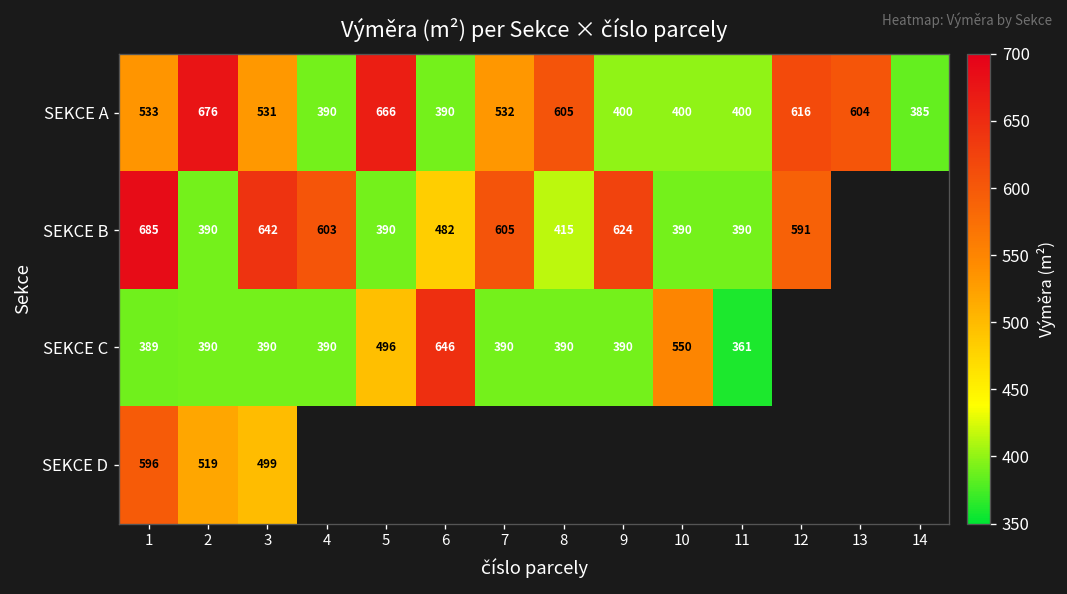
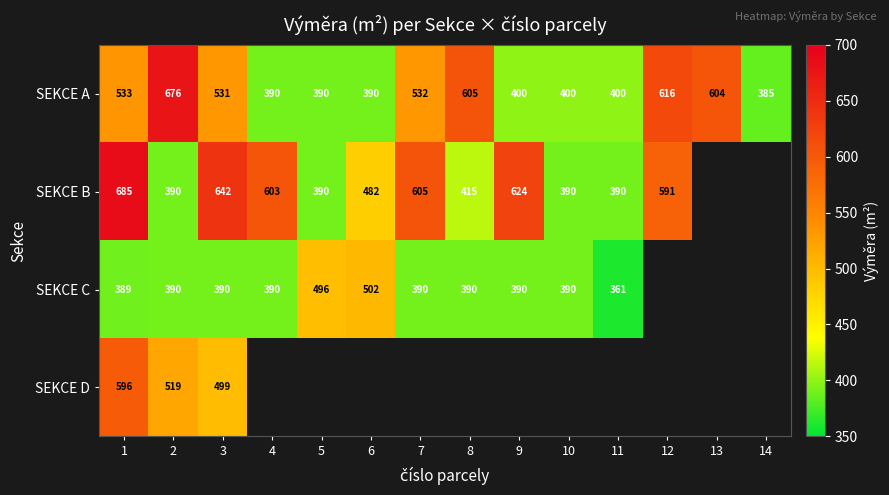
  {
    "SEKCE A": {
      "1": 533,
      "2": 676,
      "3": 531,
      "4": 390,
-     "5": 666,
+     "5": 390,
      "6": 390,
      "7": 532,
      "8": 605,
      "9": 400,
      "10": 400,
      "11": 400,
      "12": 616,
      "13": 604,
      "14": 385
    },
    "SEKCE B": {
      "1": 685,
      "2": 390,
      "3": 642,
      "4": 603,
      "5": 390,
      "6": 482,
      "7": 605,
      "8": 415,
      "9": 624,
      "10": 390,
      "11": 390,
      "12": 591
    },
    "SEKCE C": {
      "1": 389,
      "2": 390,
      "3": 390,
      "4": 390,
      "5": 496,
-     "6": 646,
+     "6": 502,
      "7": 390,
      "8": 390,
      "9": 390,
-     "10": 550,
+     "10": 390,
      "11": 361
    },
    "SEKCE D": {
      "1": 596,
      "2": 519,
      "3": 499
    }
  }
